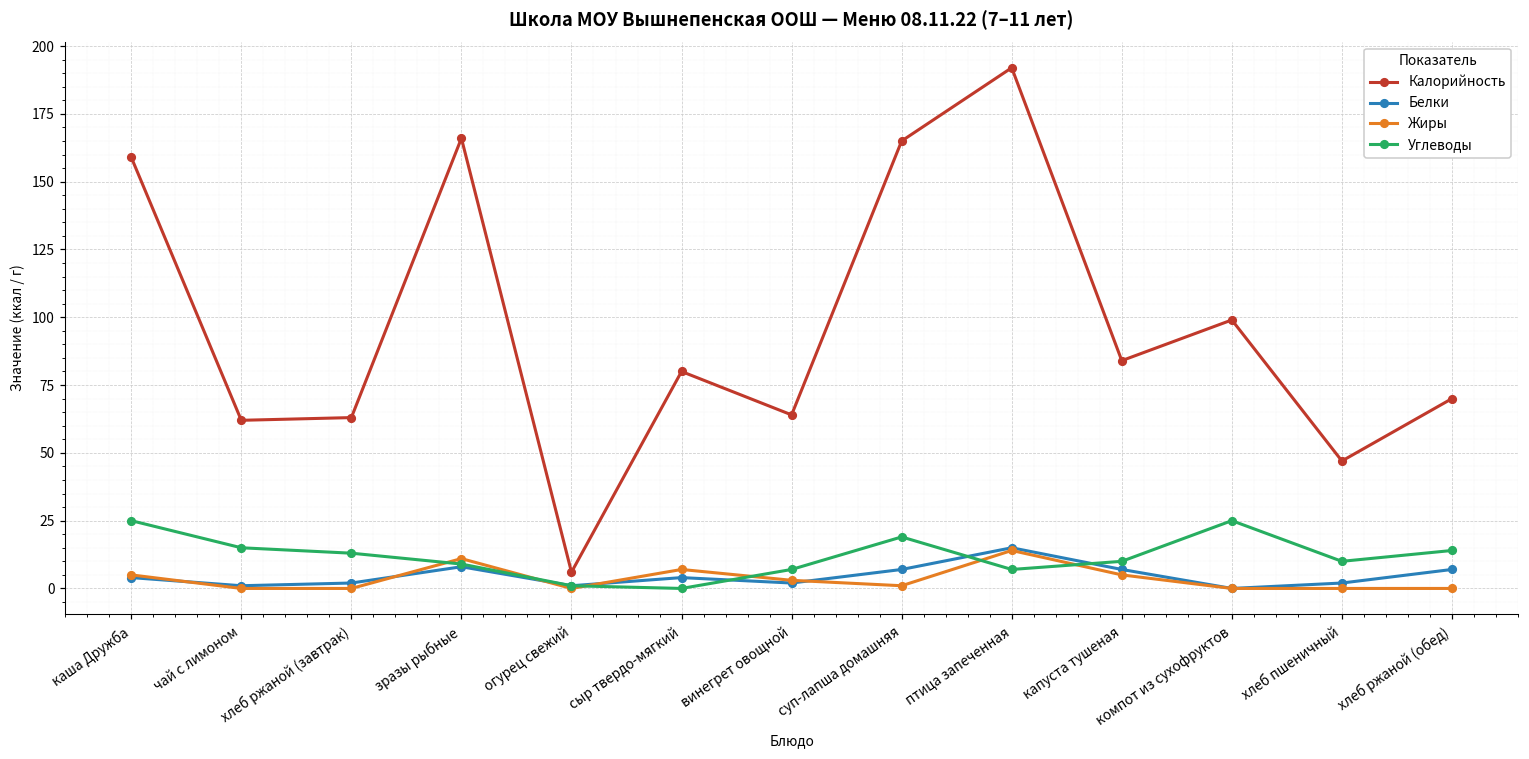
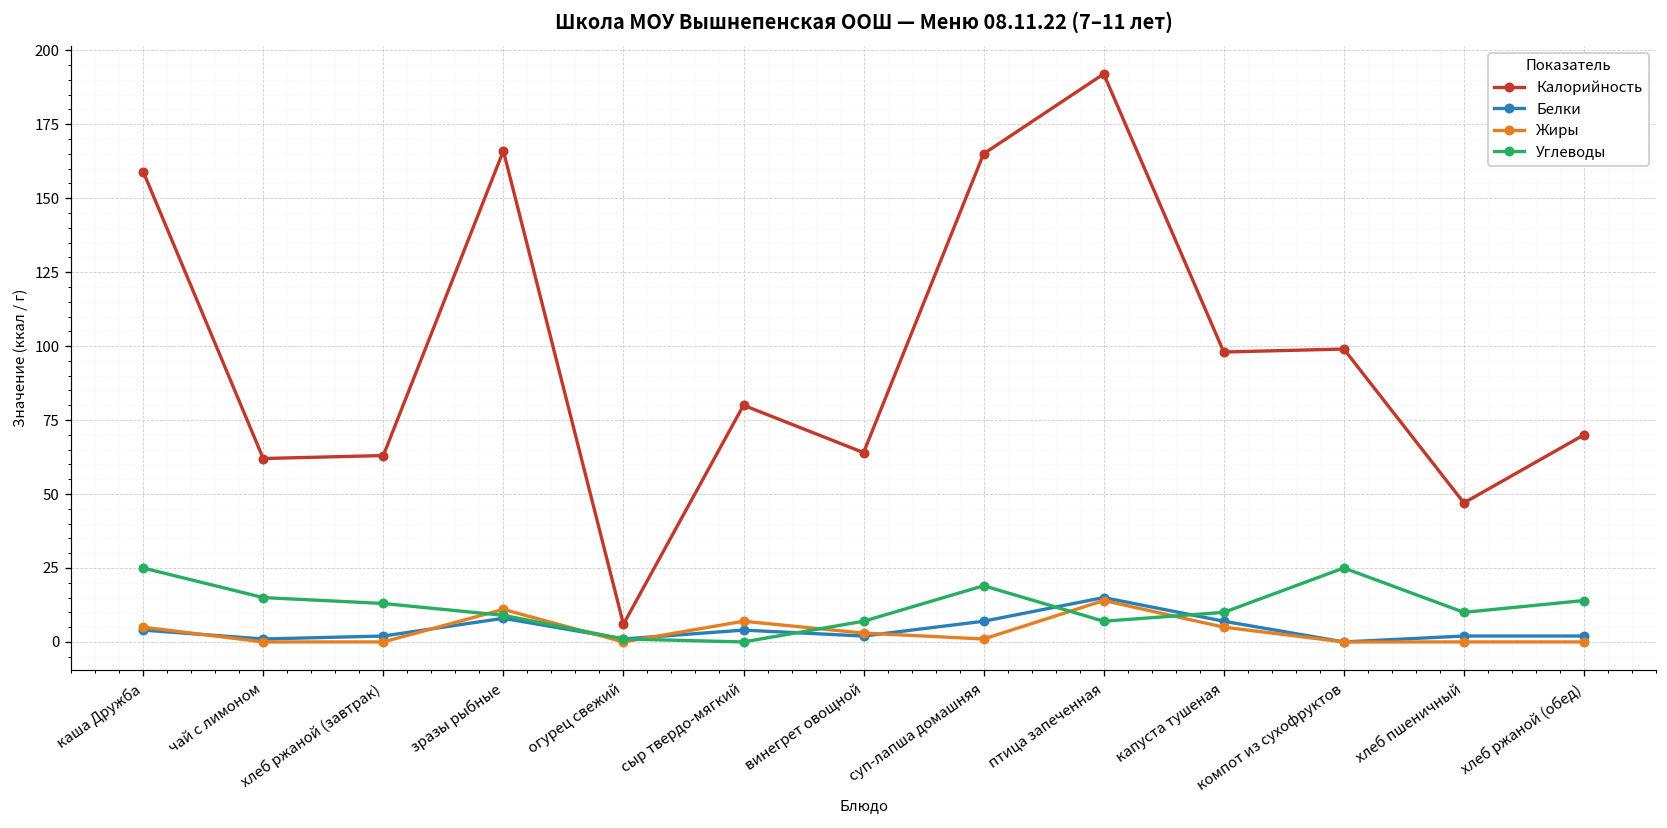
  {
    "Калорийность": {
      "каша Дружба": 159,
      "чай с лимоном": 62,
      "хлеб ржаной (завтрак)": 63,
      "зразы рыбные": 166,
      "огурец свежий": 6,
      "сыр твердо-мягкий": 80,
      "винегрет овощной": 64,
      "суп-лапша домашняя": 165,
      "птица запеченная": 192,
-     "капуста тушеная": 84,
+     "капуста тушеная": 98,
      "компот из сухофруктов": 99,
      "хлеб пшеничный": 47,
      "хлеб ржаной (обед)": 70
    },
    "Белки": {
      "хлеб ржаной (завтрак)": 2,
      "сыр твердо-мягкий": 4,
      "суп-лапша домашняя": 7,
      "капуста тушеная": 7,
      "хлеб пшеничный": 2,
-     "хлеб ржаной (обед)": 7
+     "хлеб ржаной (обед)": 2
    },
    "Жиры": {
      "хлеб ржаной (завтрак)": 0,
      "зразы рыбные": 11,
      "сыр твердо-мягкий": 7,
      "суп-лапша домашняя": 1,
      "капуста тушеная": 5,
      "хлеб пшеничный": 0,
      "хлеб ржаной (обед)": 0
    },
    "Углеводы": {
      "каша Дружба": 25,
      "чай с лимоном": 15,
      "хлеб ржаной (завтрак)": 13,
      "сыр твердо-мягкий": 0,
      "винегрет овощной": 7,
      "суп-лапша домашняя": 19,
      "птица запеченная": 7,
      "капуста тушеная": 10,
      "компот из сухофруктов": 25,
      "хлеб пшеничный": 10,
      "хлеб ржаной (обед)": 14
    }
  }
